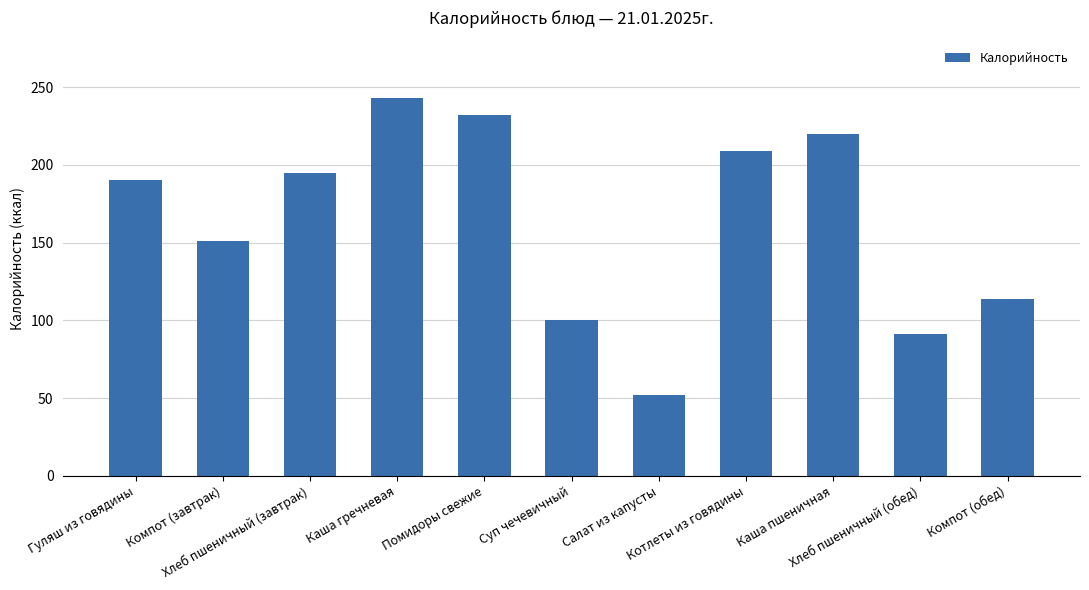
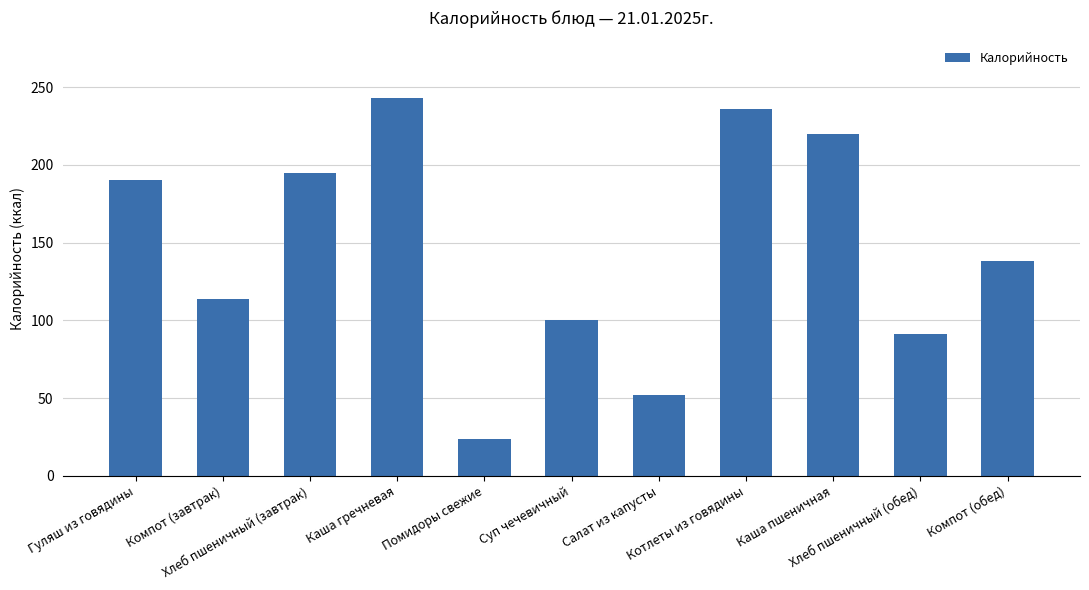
  {
    "Гуляш из говядины": 190,
-   "Компот (завтрак)": 151,
+   "Компот (завтрак)": 114,
    "Хлеб пшеничный (завтрак)": 195,
    "Каша гречневая": 243,
-   "Помидоры свежие": 232,
+   "Помидоры свежие": 24,
    "Суп чечевичный": 100,
    "Салат из капусты": 52,
-   "Котлеты из говядины": 209,
+   "Котлеты из говядины": 236,
    "Каша пшеничная": 220,
    "Хлеб пшеничный (обед)": 91,
-   "Компот (обед)": 114
+   "Компот (обед)": 138
  }
